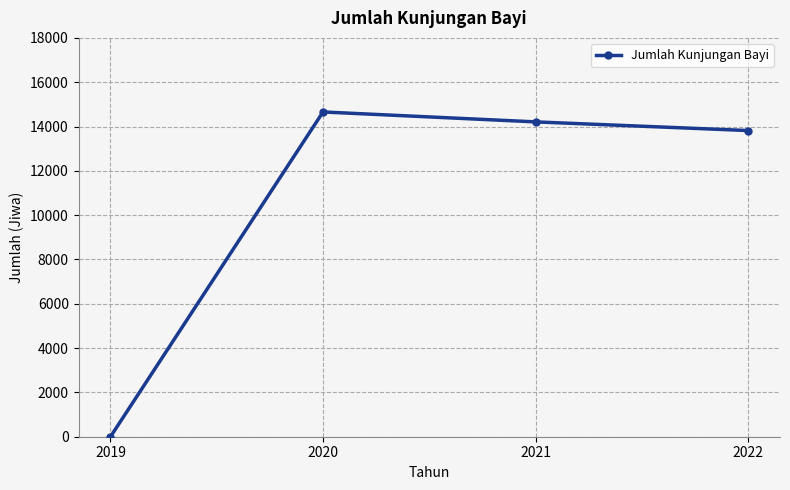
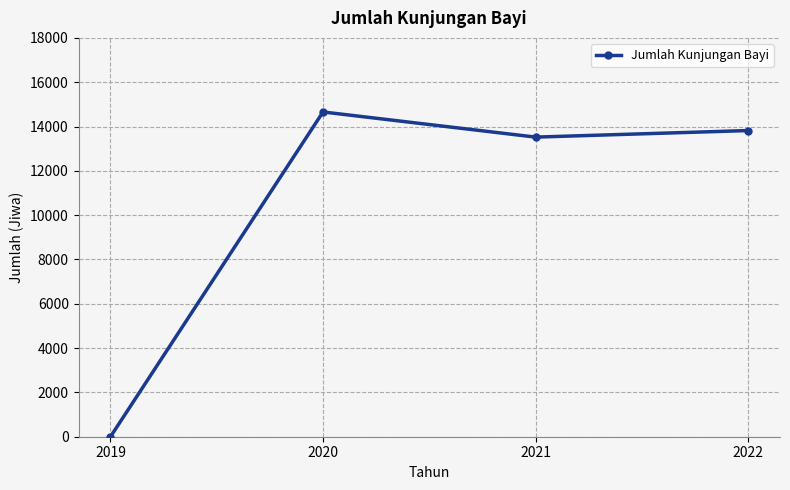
  {
    "2019": 0,
    "2020": 14700,
-   "2021": 14200,
+   "2021": 13500,
    "2022": 13800
  }
